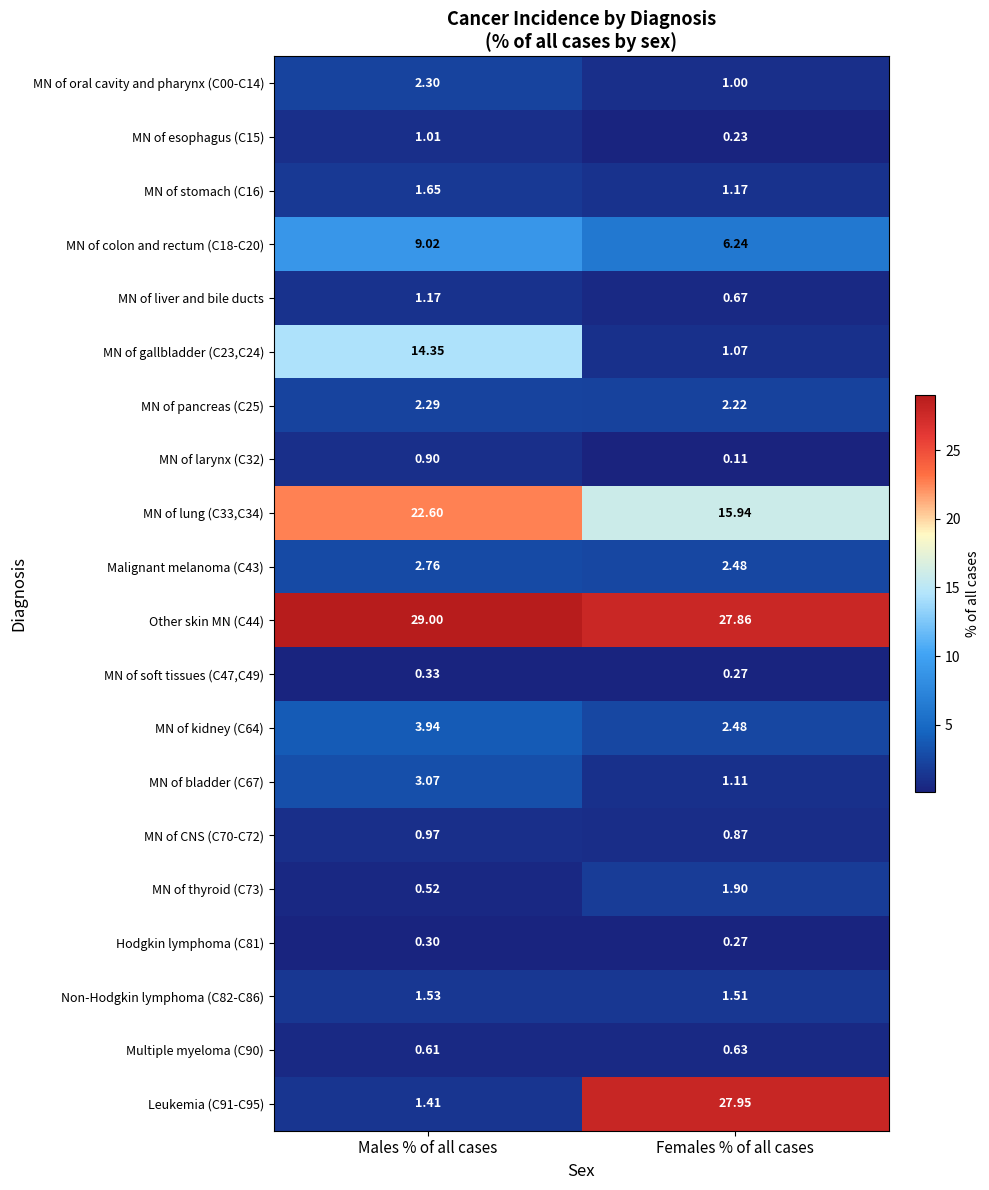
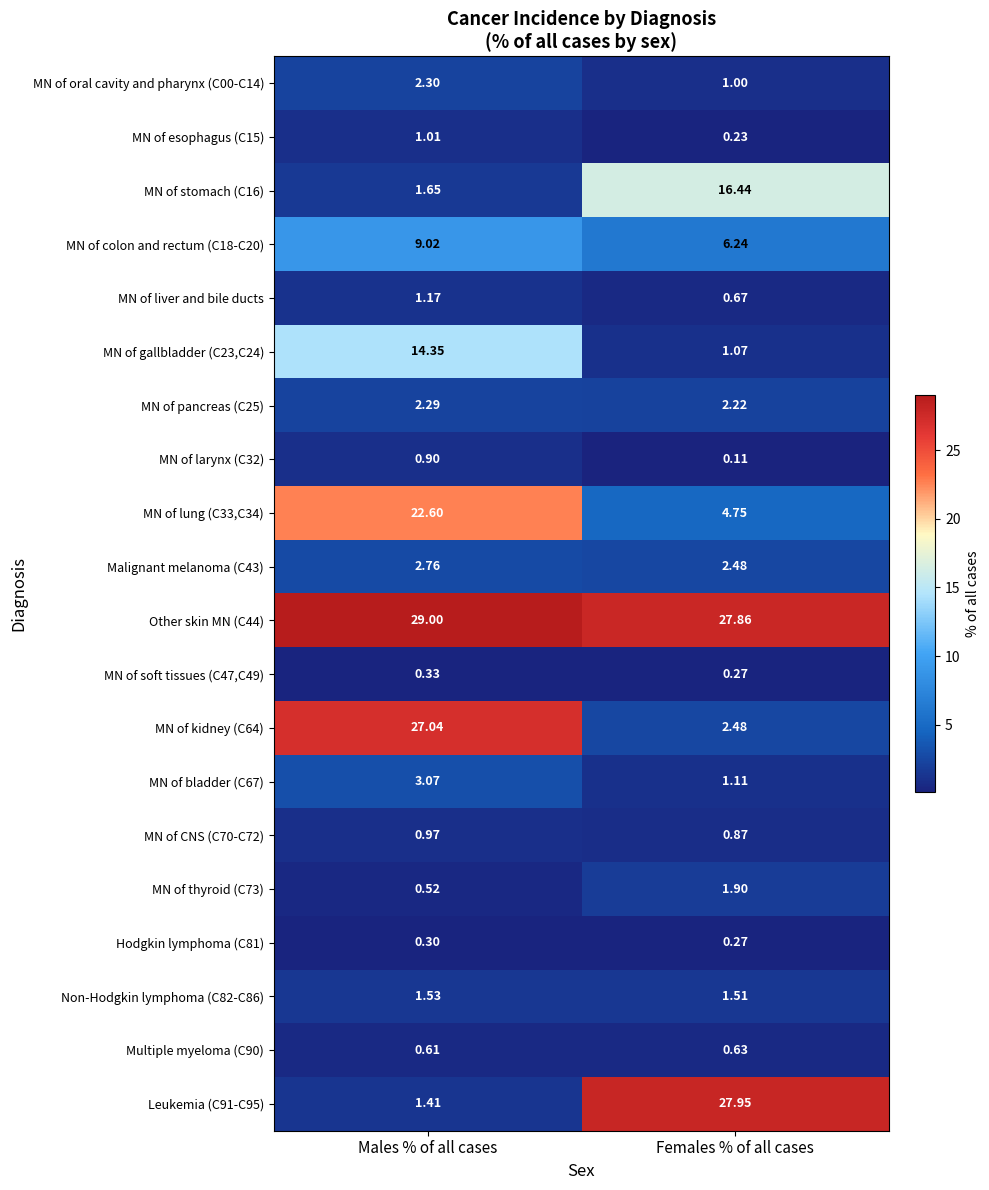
  {
    "MN of oral cavity and pharynx (C00-C14)": {
      "Males % of all cases": 2.30,
      "Females % of all cases": 1.00
    },
    "MN of esophagus (C15)": {
      "Males % of all cases": 1.01,
      "Females % of all cases": 0.23
    },
    "MN of stomach (C16)": {
      "Males % of all cases": 1.65,
-     "Females % of all cases": 1.17
+     "Females % of all cases": 16.44
    },
    "MN of colon and rectum (C18-C20)": {
      "Males % of all cases": 9.02,
      "Females % of all cases": 6.24
    },
    "MN of liver and bile ducts": {
      "Males % of all cases": 1.17,
      "Females % of all cases": 0.67
    },
    "MN of gallbladder (C23,C24)": {
      "Males % of all cases": 14.35,
      "Females % of all cases": 1.07
    },
    "MN of pancreas (C25)": {
      "Males % of all cases": 2.29,
      "Females % of all cases": 2.22
    },
    "MN of larynx (C32)": {
      "Males % of all cases": 0.90,
      "Females % of all cases": 0.11
    },
    "MN of lung (C33,C34)": {
      "Males % of all cases": 22.60,
-     "Females % of all cases": 15.94
+     "Females % of all cases": 4.75
    },
    "Malignant melanoma (C43)": {
      "Males % of all cases": 2.76,
      "Females % of all cases": 2.48
    },
    "Other skin MN (C44)": {
      "Males % of all cases": 29.00,
      "Females % of all cases": 27.86
    },
    "MN of soft tissues (C47,C49)": {
      "Males % of all cases": 0.33,
      "Females % of all cases": 0.27
    },
    "MN of kidney (C64)": {
-     "Males % of all cases": 3.94,
+     "Males % of all cases": 27.04,
      "Females % of all cases": 2.48
    },
    "MN of bladder (C67)": {
      "Males % of all cases": 3.07,
      "Females % of all cases": 1.11
    },
    "MN of CNS (C70-C72)": {
      "Males % of all cases": 0.97,
      "Females % of all cases": 0.87
    },
    "MN of thyroid (C73)": {
      "Males % of all cases": 0.52,
      "Females % of all cases": 1.90
    },
    "Hodgkin lymphoma (C81)": {
      "Males % of all cases": 0.30,
      "Females % of all cases": 0.27
    },
    "Non-Hodgkin lymphoma (C82-C86)": {
      "Males % of all cases": 1.53,
      "Females % of all cases": 1.51
    },
    "Multiple myeloma (C90)": {
      "Males % of all cases": 0.61,
      "Females % of all cases": 0.63
    },
    "Leukemia (C91-C95)": {
      "Males % of all cases": 1.41,
      "Females % of all cases": 27.95
    }
  }
